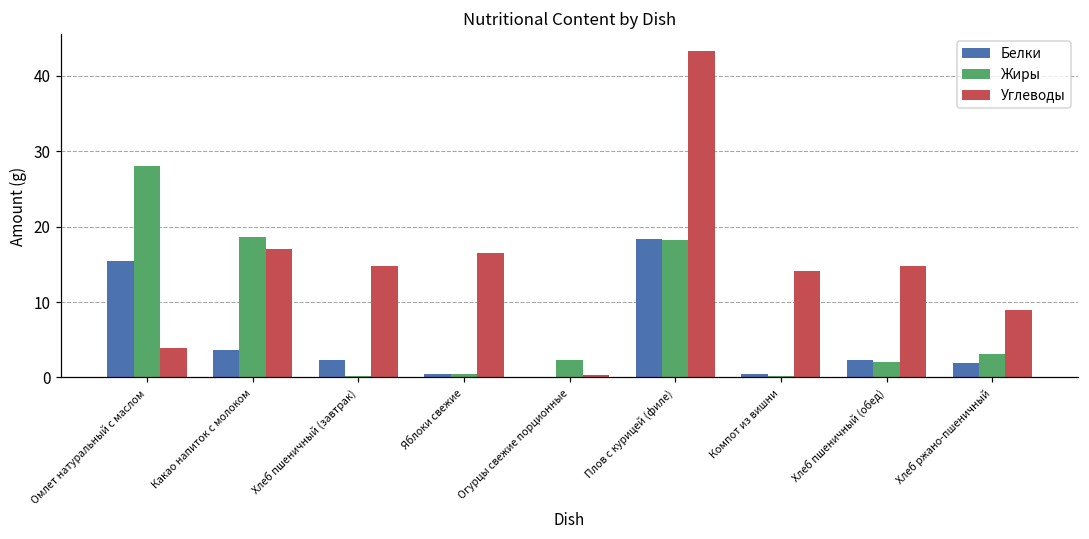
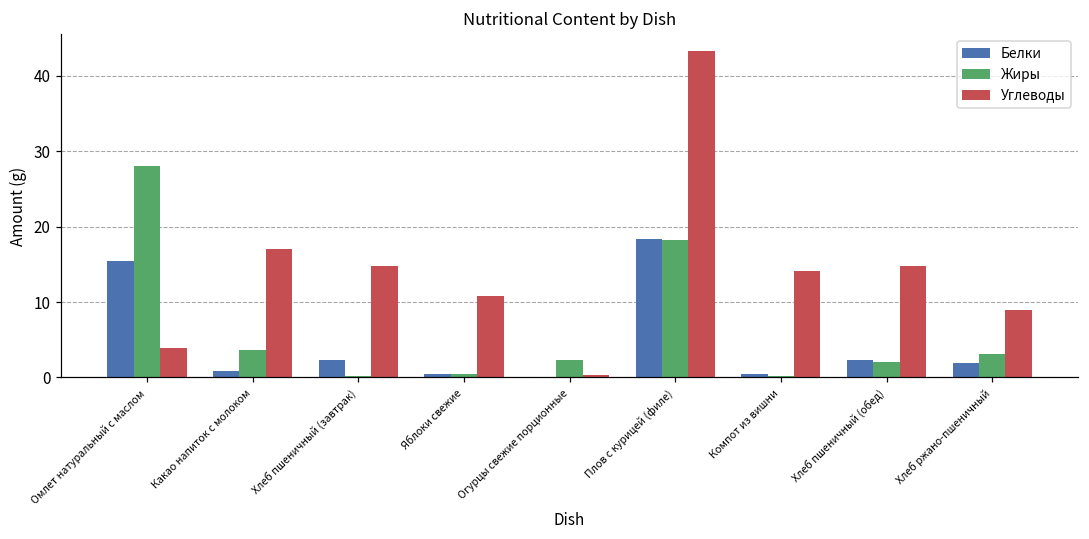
  {
    "Белки": {
      "Омлет натуральный с маслом": 15,
-     "Какао напиток с молоком": 4,
+     "Какао напиток с молоком": 1,
      "Хлеб пшеничный (завтрак)": 2,
      "Яблоки свежие": 0,
      "Плов с курицей (филе)": 18,
      "Компот из вишни": 1,
      "Хлеб пшеничный (обед)": 2,
      "Хлеб ржано-пшеничный": 2
    },
    "Жиры": {
      "Омлет натуральный с маслом": 28,
-     "Какао напиток с молоком": 19,
+     "Какао напиток с молоком": 4,
      "Яблоки свежие": 0,
      "Огурцы свежие порционные": 2,
      "Плов с курицей (филе)": 18,
      "Хлеб пшеничный (обед)": 2,
      "Хлеб ржано-пшеничный": 3
    },
    "Углеводы": {
      "Омлет натуральный с маслом": 4,
      "Какао напиток с молоком": 17,
      "Хлеб пшеничный (завтрак)": 15,
-     "Яблоки свежие": 17,
+     "Яблоки свежие": 11,
      "Огурцы свежие порционные": 0,
      "Плов с курицей (филе)": 43,
      "Компот из вишни": 14,
      "Хлеб пшеничный (обед)": 15,
      "Хлеб ржано-пшеничный": 9
    }
  }
